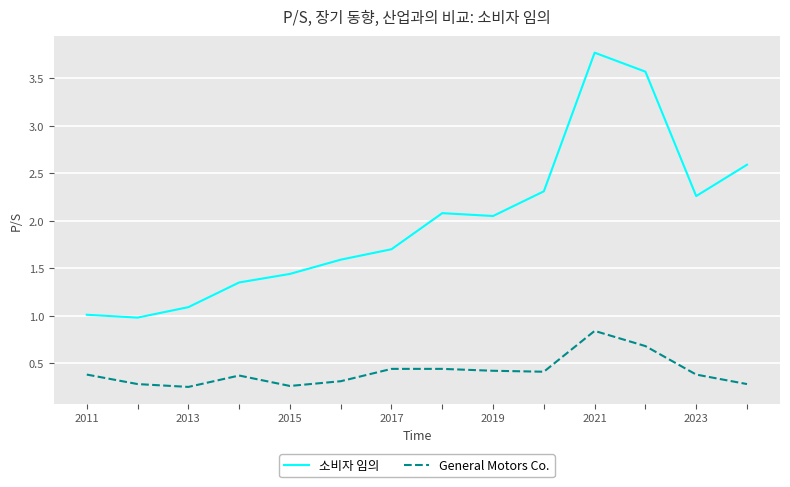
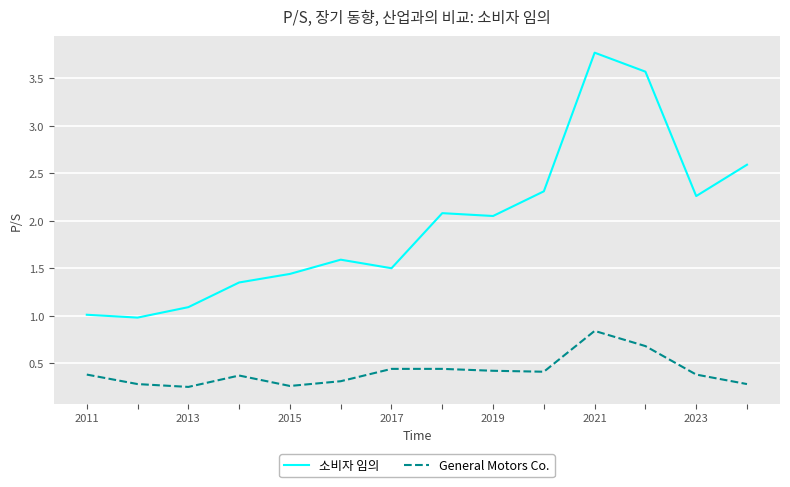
  {
    "소비자 임의": {
      "2011": 1.0,
      "2013": 1.1,
      "2015": 1.4,
-     "2017": 1.7,
+     "2017": 1.5,
      "2019": 2.1,
      "2021": 3.8,
      "2023": 2.3
    },
    "General Motors Co.": {
      "2011": 0.4,
      "2013": 0.3,
      "2015": 0.3,
      "2017": 0.4,
      "2019": 0.4,
      "2021": 0.8,
      "2023": 0.4
    }
  }
